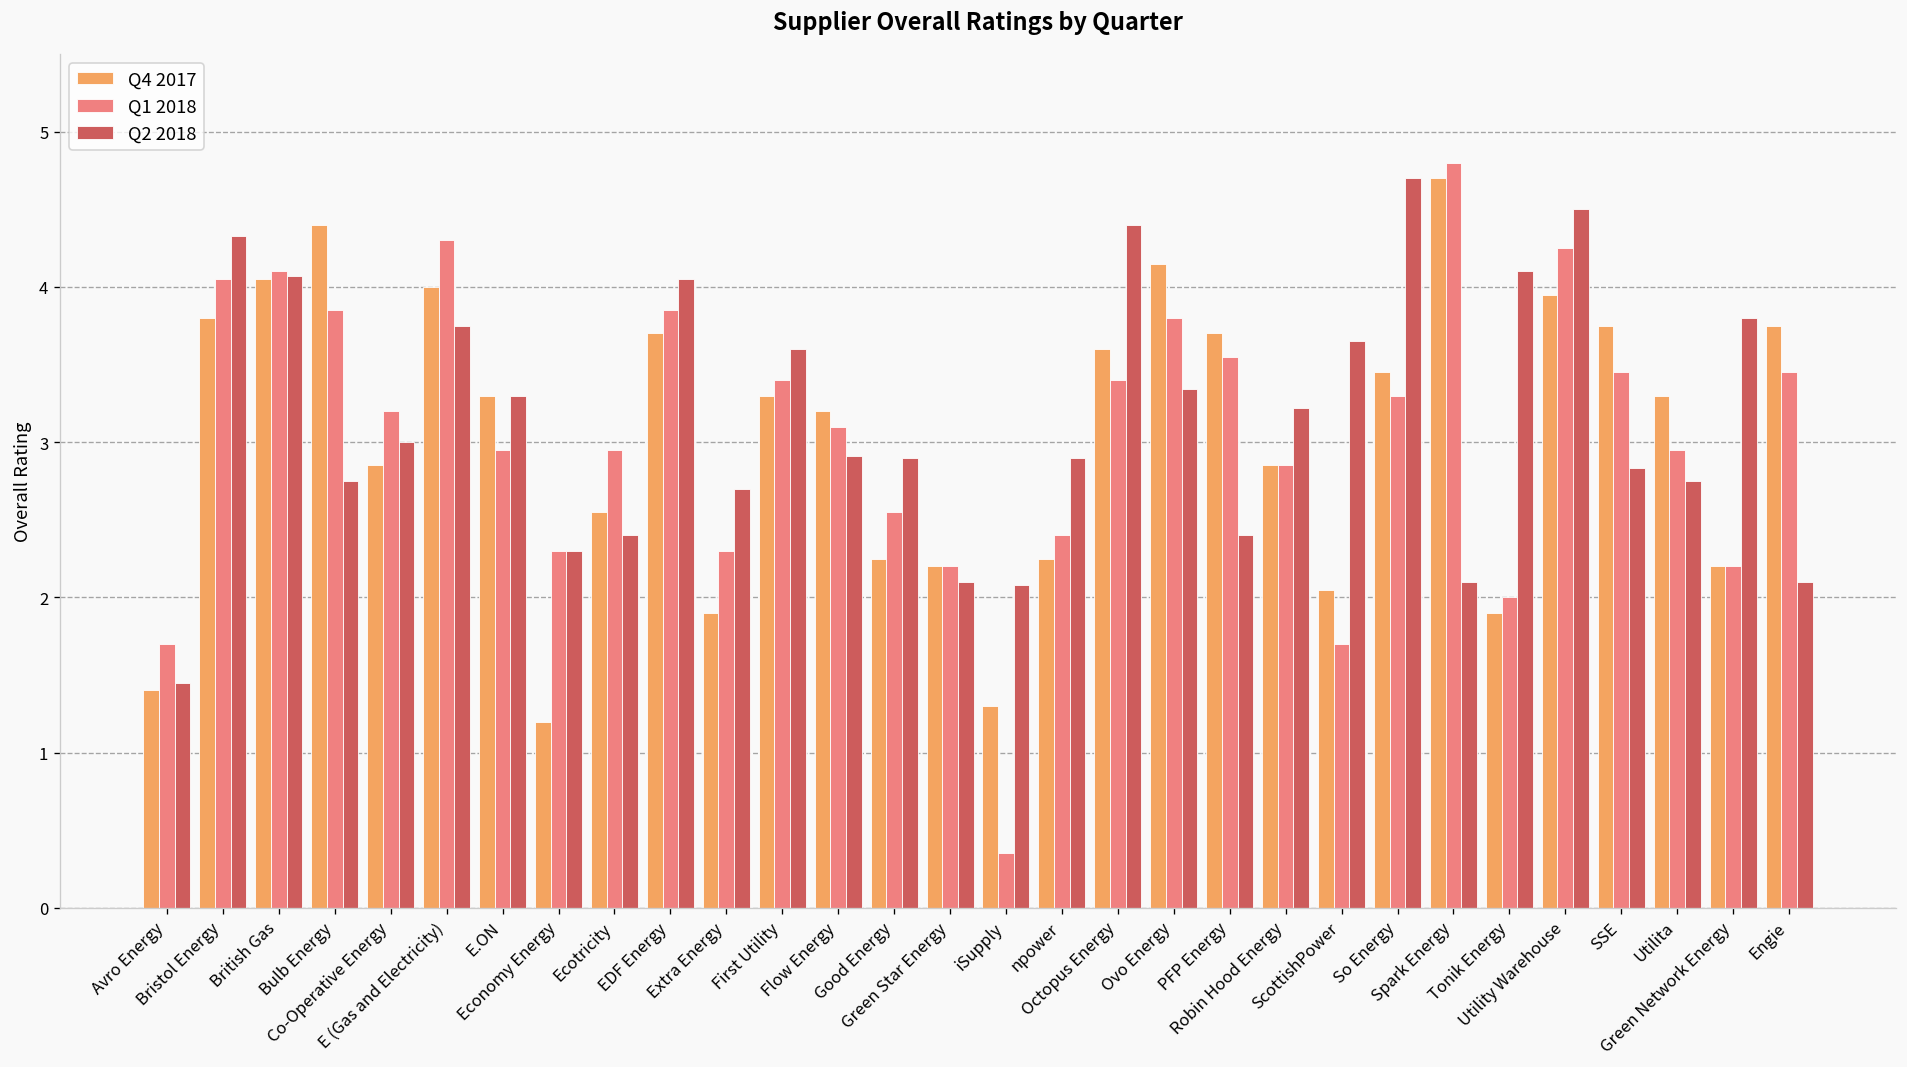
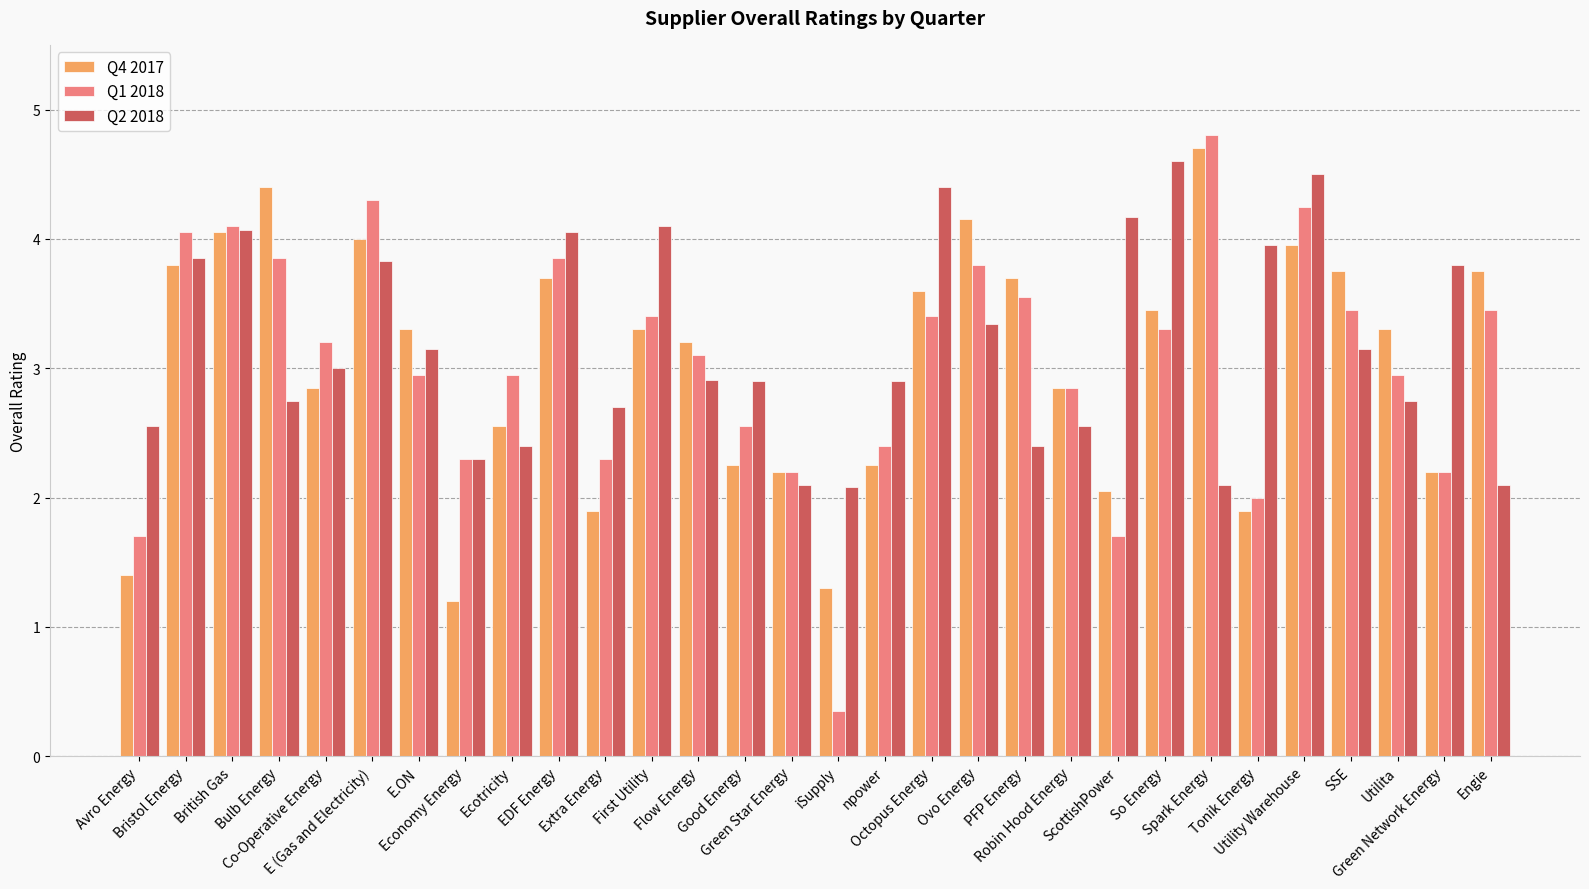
  {
    "Q2 2018": {
-     "Avro Energy": 1.45,
-     "Bristol Energy": 4.33,
+     "Avro Energy": 2.55,
+     "Bristol Energy": 3.85,
      "British Gas": 4.07,
      "Bulb Energy": 2.75,
      "Co-Operative Energy": 3.00,
-     "E (Gas and Electricity)": 3.75,
-     "E.ON": 3.30,
+     "E (Gas and Electricity)": 3.83,
+     "E.ON": 3.15,
      "Economy Energy": 2.30,
      "Ecotricity": 2.40,
      "EDF Energy": 4.05,
      "Extra Energy": 2.70,
-     "First Utility": 3.6,
+     "First Utility": 4.1,
      "Flow Energy": 2.91,
      "Good Energy": 2.90,
      "Green Star Energy": 2.10,
      "iSupply": 2.08,
      "npower": 2.90,
      "Octopus Energy": 4.40,
      "Ovo Energy": 3.34,
      "PFP Energy": 2.40,
-     "Robin Hood Energy": 3.22,
-     "ScottishPower": 3.65,
-     "So Energy": 4.7,
+     "Robin Hood Energy": 2.55,
+     "ScottishPower": 4.17,
+     "So Energy": 4.6,
      "Spark Energy": 2.10,
-     "Tonik Energy": 4.10,
+     "Tonik Energy": 3.95,
      "Utility Warehouse": 4.50,
-     "SSE": 2.83,
+     "SSE": 3.15,
      "Utilita": 2.75,
      "Green Network Energy": 3.80,
      "Engie": 2.10
    }
  }
